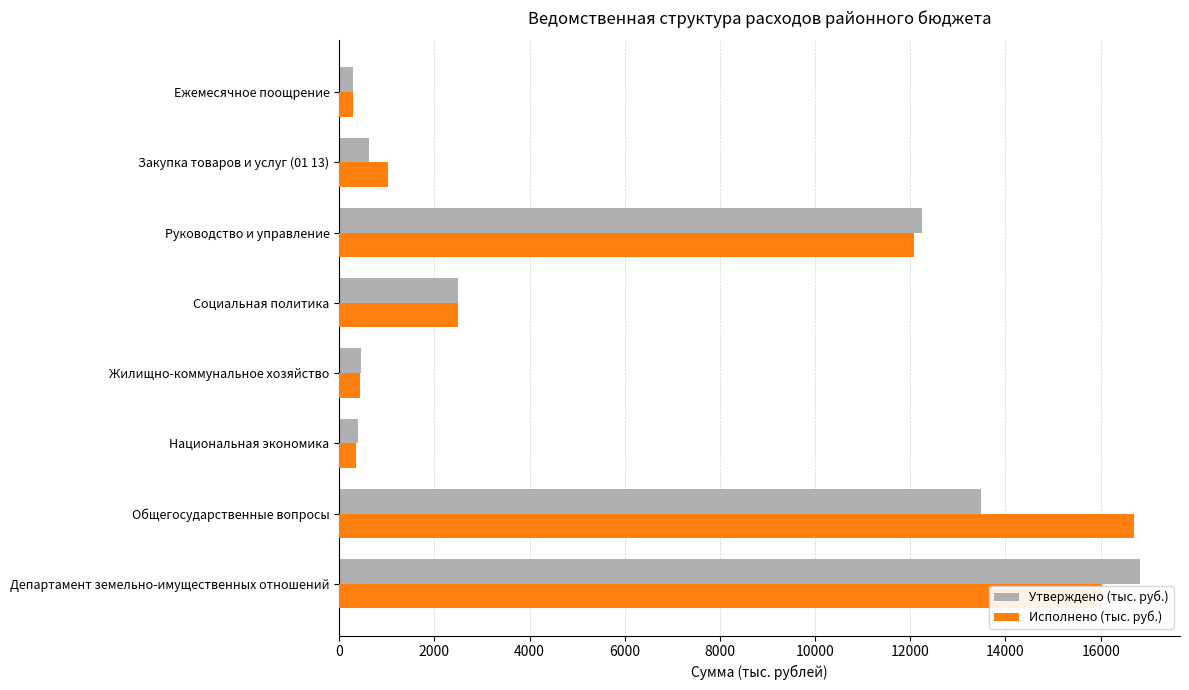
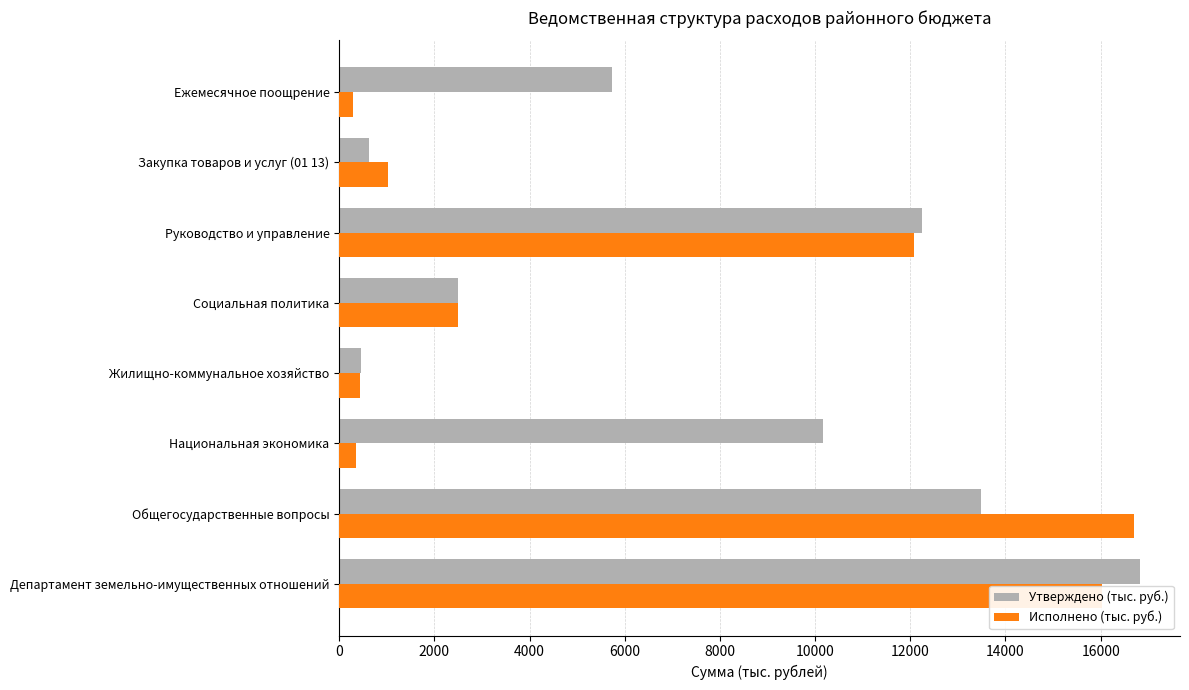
  {
    "Утверждено (тыс. руб.)": {
-     "Ежемесячное поощрение": 300,
+     "Ежемесячное поощрение": 5700,
      "Закупка товаров и услуг (01 13)": 600,
      "Руководство и управление": 12300,
      "Социальная политика": 2500,
      "Жилищно-коммунальное хозяйство": 500,
-     "Национальная экономика": 400,
+     "Национальная экономика": 10200,
      "Общегосударственные вопросы": 13500,
      "Департамент земельно-имущественных отношений": 16800
    },
    "Исполнено (тыс. руб.)": {
      "Ежемесячное поощрение": 300,
      "Закупка товаров и услуг (01 13)": 1000,
      "Руководство и управление": 12100,
      "Социальная политика": 2500,
      "Жилищно-коммунальное хозяйство": 400,
      "Национальная экономика": 300,
      "Общегосударственные вопросы": 16700
    }
  }
